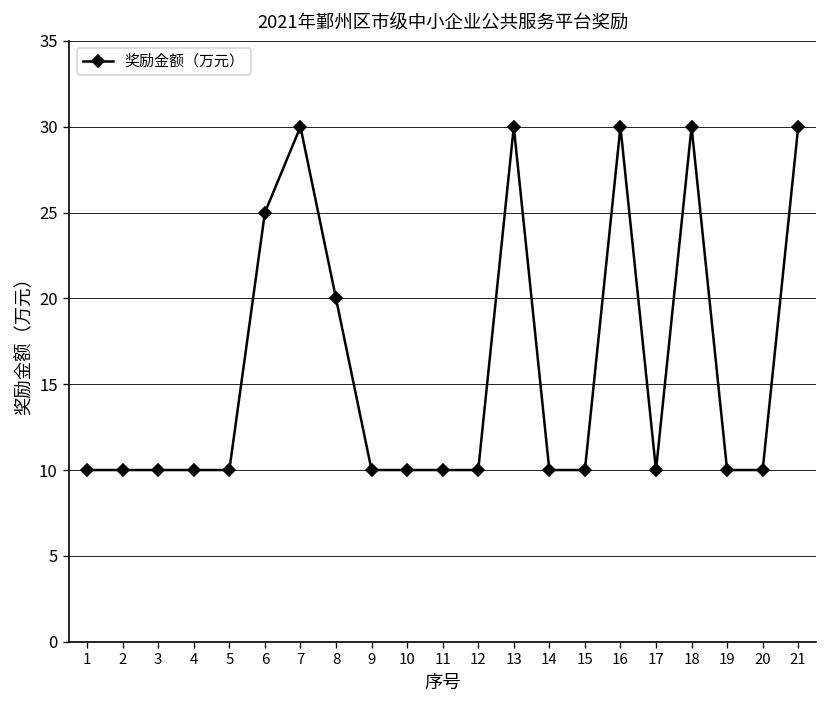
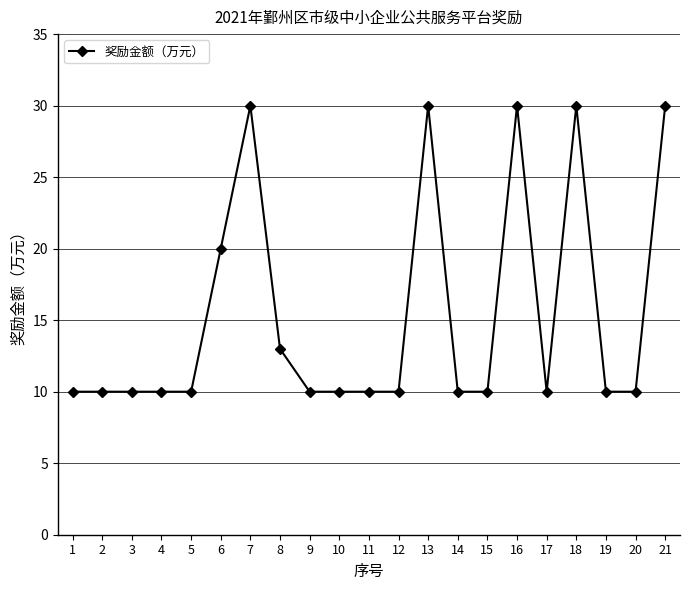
  {
    "1": 10,
    "2": 10,
    "3": 10,
    "4": 10,
    "5": 10,
-   "6": 25,
+   "6": 20,
    "7": 30,
-   "8": 20,
+   "8": 13,
    "9": 10,
    "10": 10,
    "11": 10,
    "12": 10,
    "13": 30,
    "14": 10,
    "15": 10,
    "16": 30,
    "17": 10,
    "18": 30,
    "19": 10,
    "20": 10,
    "21": 30
  }
